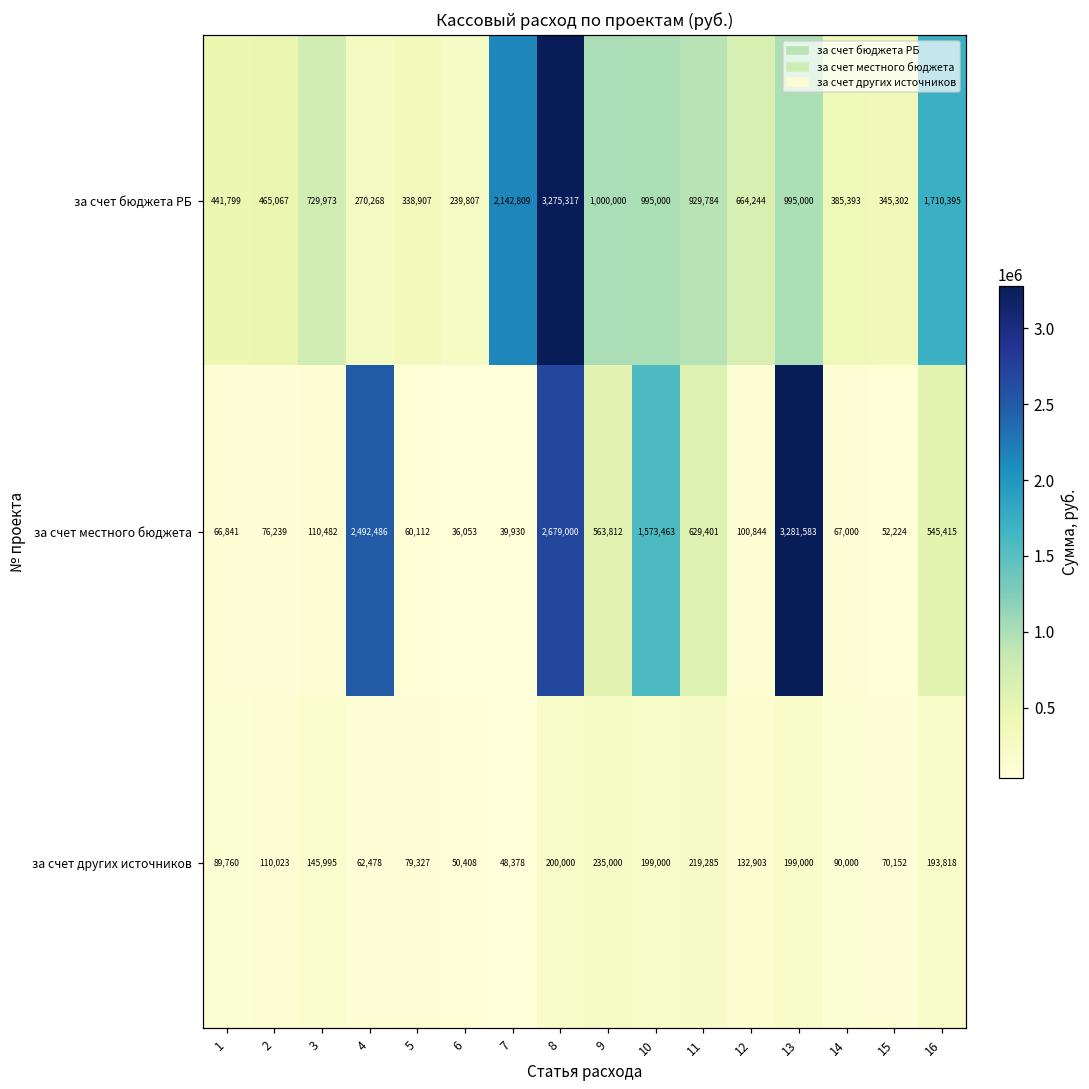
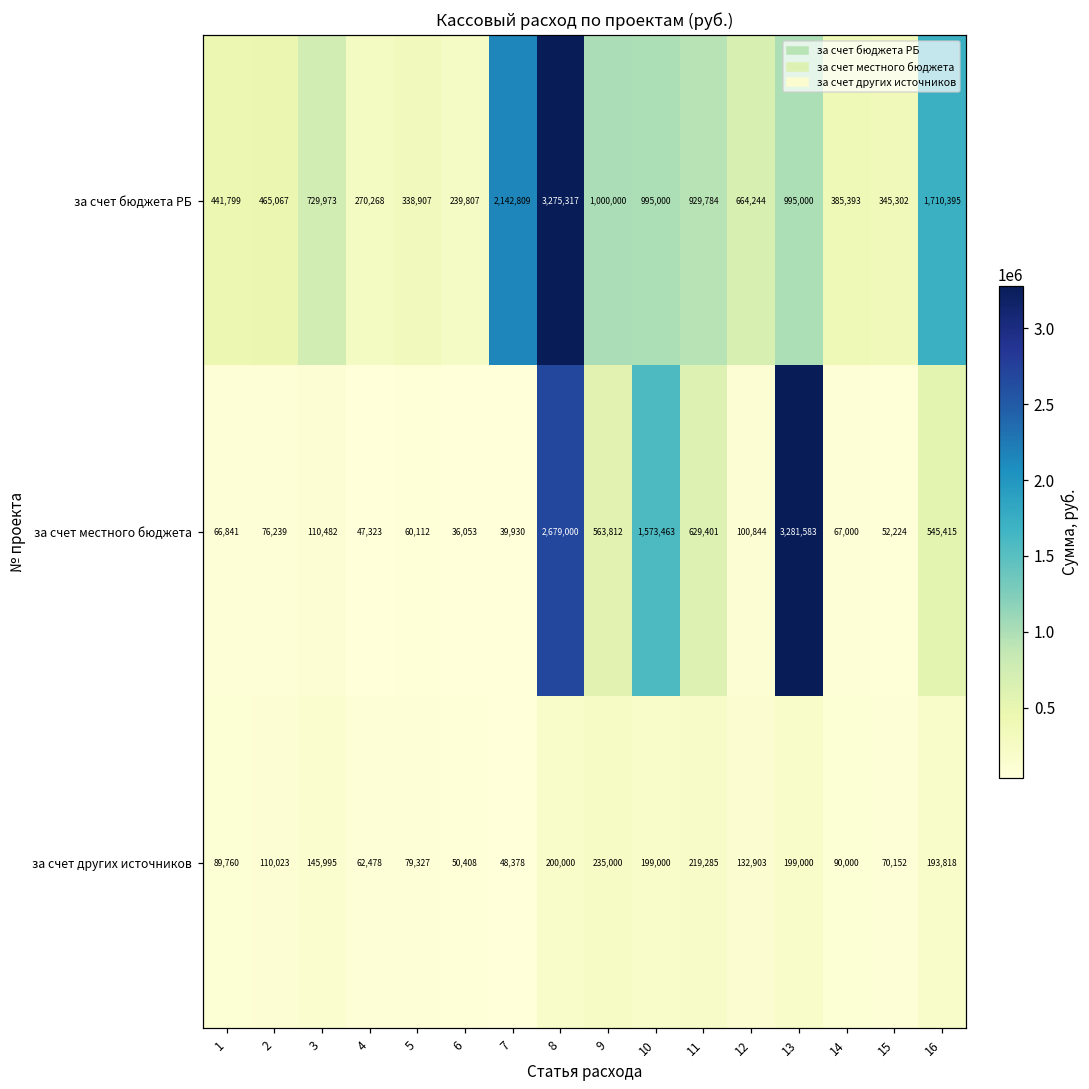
  {
    "за счет бюджета РБ": {
      "1": "441,799",
      "2": "465,067",
      "3": "729,973",
      "4": "270,268",
      "5": "338,907",
      "6": "239,807",
      "7": "2,142,809",
      "8": "3,275,317",
      "9": "1,000,000",
      "10": "995,000",
      "11": "929,784",
      "12": "664,244",
      "13": "995,000",
      "14": "385,393",
      "15": "345,302",
      "16": "1,710,395"
    },
    "за счет местного бюджета": {
      "1": "66,841",
      "2": "76,239",
      "3": "110,482",
-     "4": "2,492,486",
+     "4": "47,323",
      "5": "60,112",
      "6": "36,053",
      "7": "39,930",
      "8": "2,679,000",
      "9": "563,812",
      "10": "1,573,463",
      "11": "629,401",
      "12": "100,844",
      "13": "3,281,583",
      "14": "67,000",
      "15": "52,224",
      "16": "545,415"
    },
    "за счет других источников": {
      "1": "89,760",
      "2": "110,023",
      "3": "145,995",
      "4": "62,478",
      "5": "79,327",
      "6": "50,408",
      "7": "48,378",
      "8": "200,000",
      "9": "235,000",
      "10": "199,000",
      "11": "219,285",
      "12": "132,903",
      "13": "199,000",
      "14": "90,000",
      "15": "70,152",
      "16": "193,818"
    }
  }
